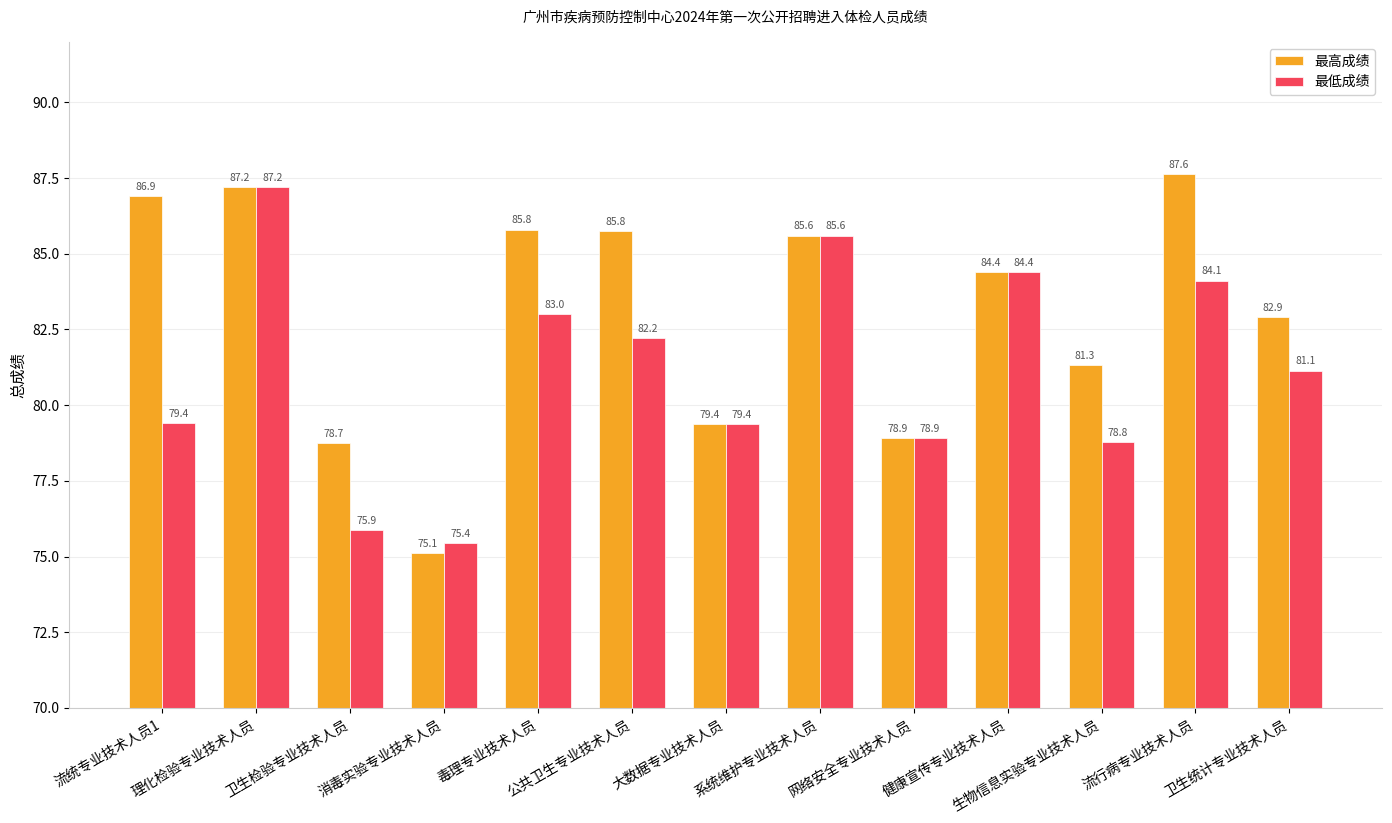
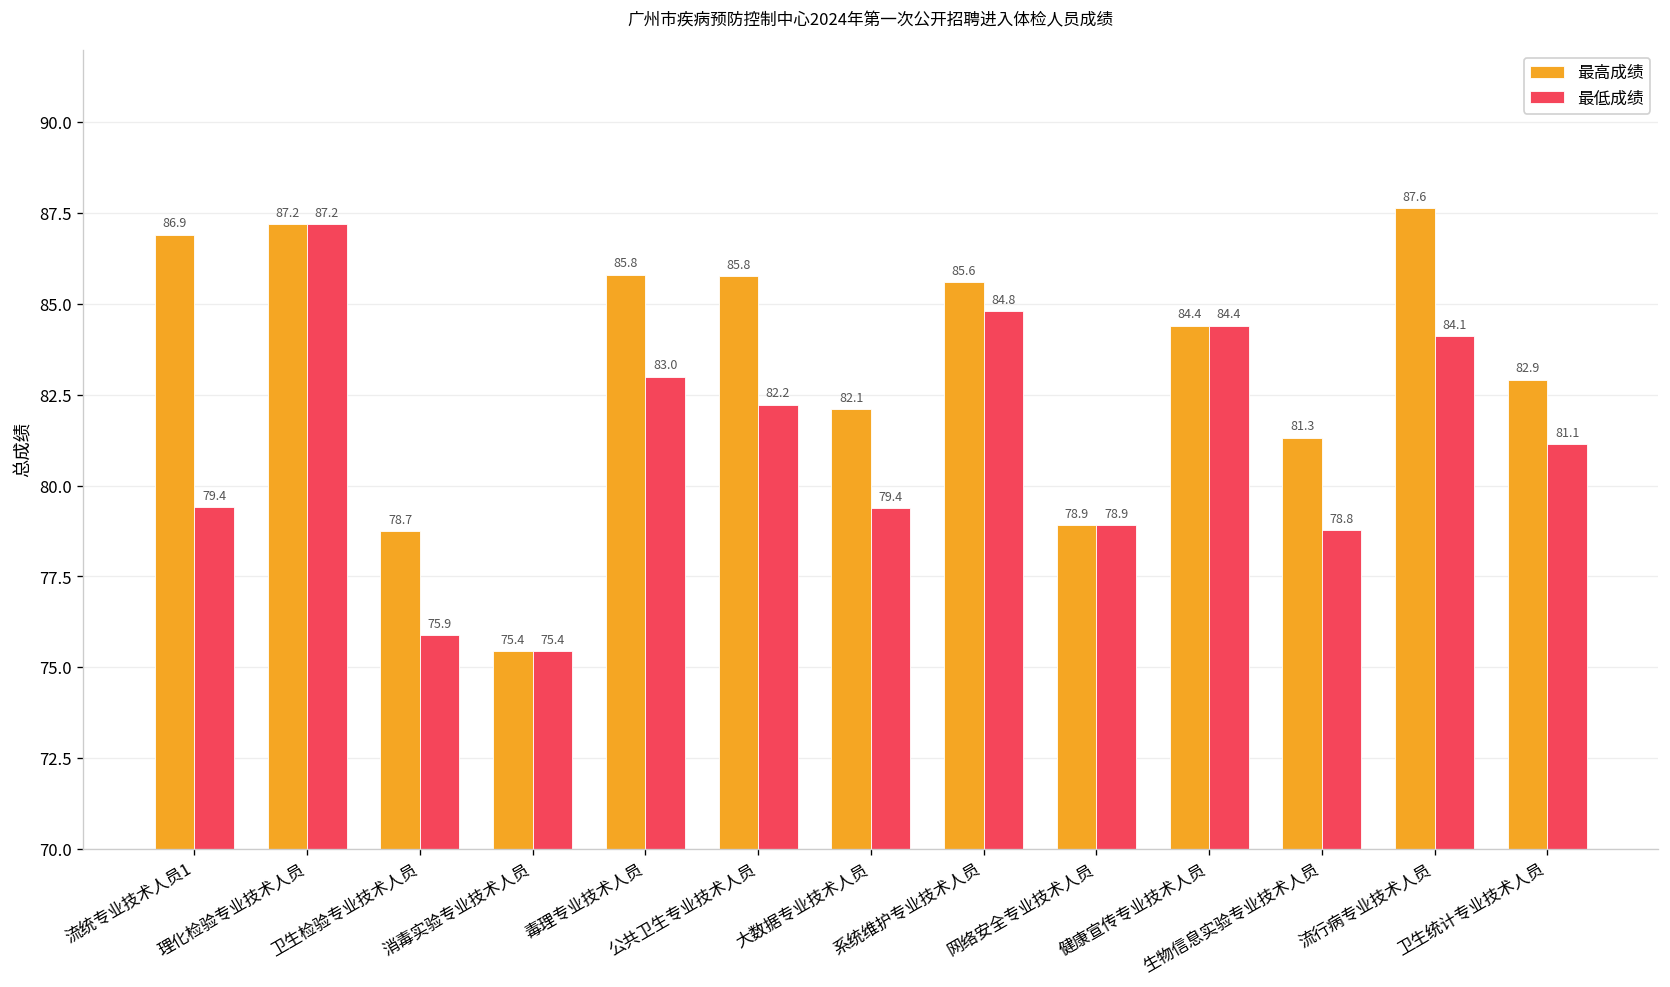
  {
    "最高成绩": {
      "流统专业技术人员1": 86.9,
      "理化检验专业技术人员": 87.2,
      "卫生检验专业技术人员": 78.7,
-     "消毒实验专业技术人员": 75.1,
+     "消毒实验专业技术人员": 75.4,
      "毒理专业技术人员": 85.8,
      "公共卫生专业技术人员": 85.8,
-     "大数据专业技术人员": 79.4,
+     "大数据专业技术人员": 82.1,
      "系统维护专业技术人员": 85.6,
      "网络安全专业技术人员": 78.9,
      "健康宣传专业技术人员": 84.4,
      "生物信息实验专业技术人员": 81.3,
      "流行病专业技术人员": 87.6,
      "卫生统计专业技术人员": 82.9
    },
    "最低成绩": {
      "流统专业技术人员1": 79.4,
      "理化检验专业技术人员": 87.2,
      "卫生检验专业技术人员": 75.9,
      "消毒实验专业技术人员": 75.4,
      "毒理专业技术人员": 83.0,
      "公共卫生专业技术人员": 82.2,
      "大数据专业技术人员": 79.4,
-     "系统维护专业技术人员": 85.6,
+     "系统维护专业技术人员": 84.8,
      "网络安全专业技术人员": 78.9,
      "健康宣传专业技术人员": 84.4,
      "生物信息实验专业技术人员": 78.8,
      "流行病专业技术人员": 84.1,
      "卫生统计专业技术人员": 81.1
    }
  }
